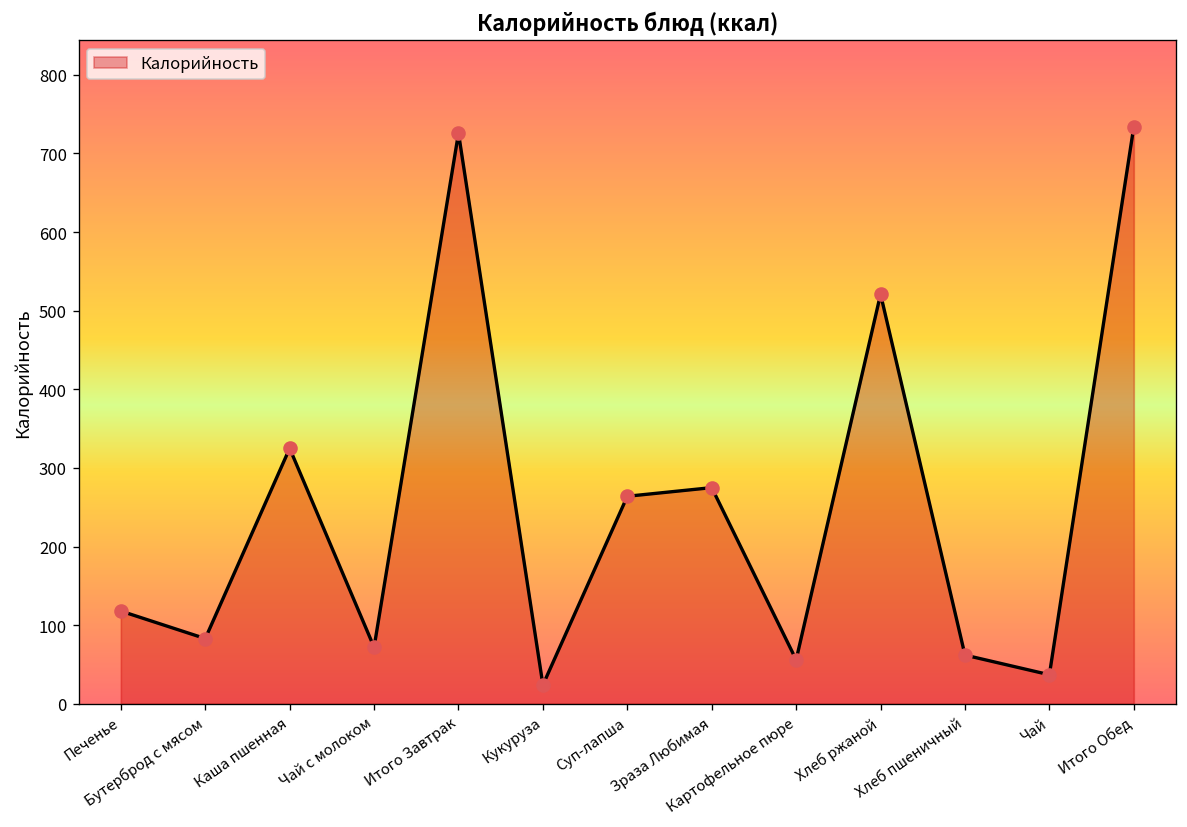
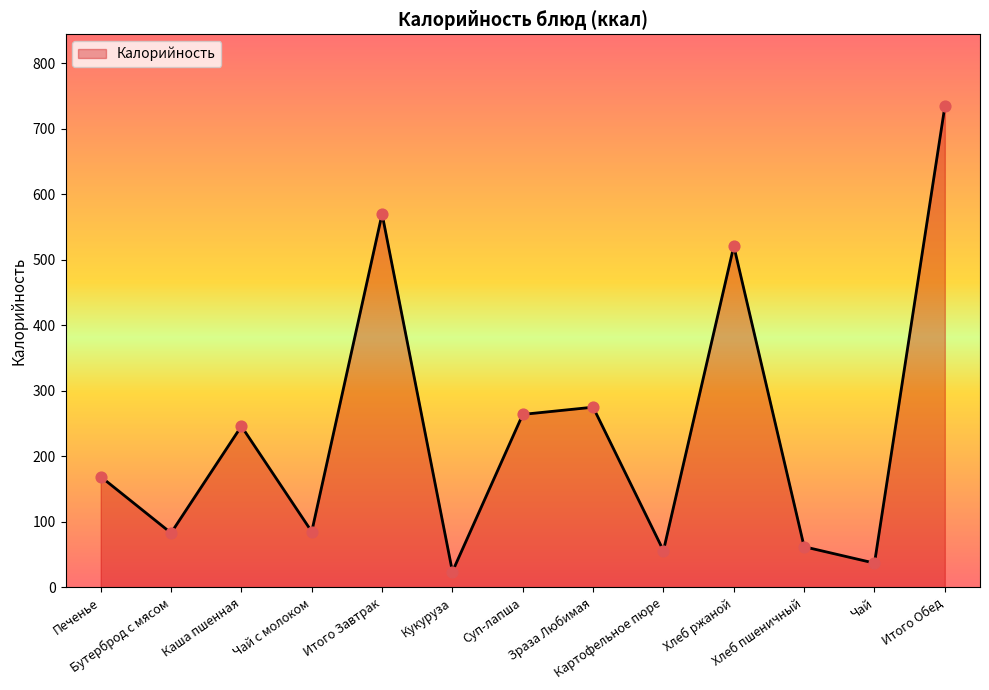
  {
-   "Печенье": 120,
+   "Печенье": 170,
    "Бутерброд с мясом": 80,
-   "Каша пшенная": 330,
-   "Чай с молоком": 70,
-   "Итого Завтрак": 730,
+   "Каша пшенная": 250,
+   "Чай с молоком": 90,
+   "Итого Завтрак": 570,
    "Кукуруза": 20,
    "Суп-лапша": 260,
    "Зраза Любимая": 280,
    "Картофельное пюре": 60,
    "Хлеб ржаной": 520,
    "Хлеб пшеничный": 60,
    "Чай": 40,
    "Итого Обед": 730
  }
